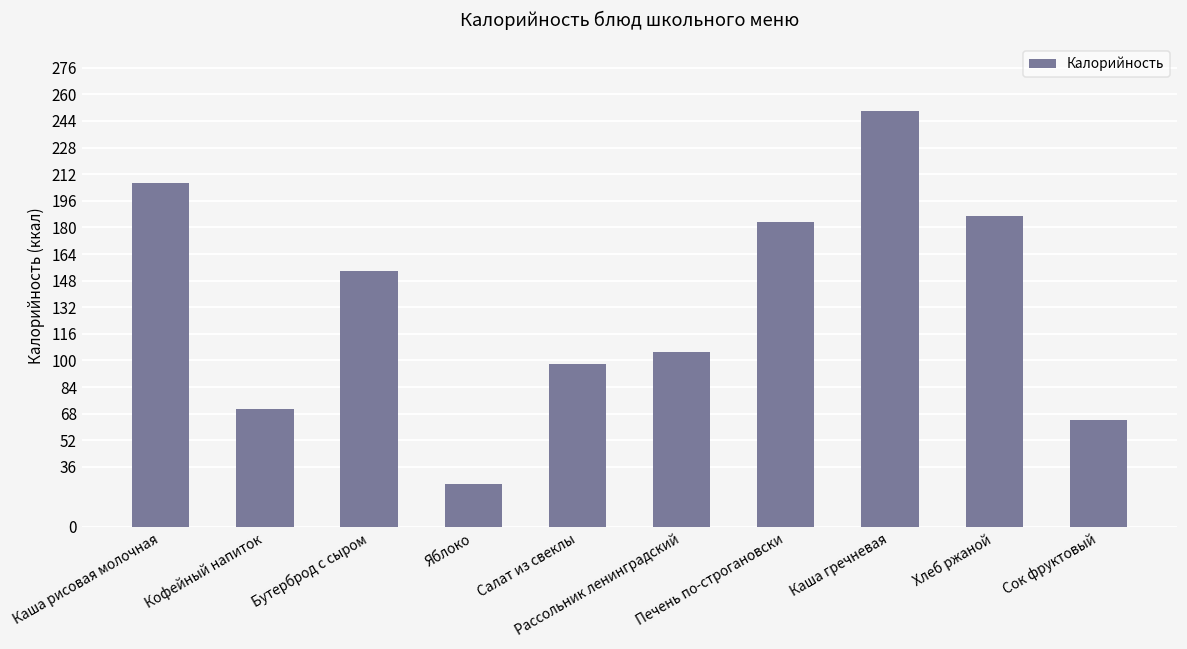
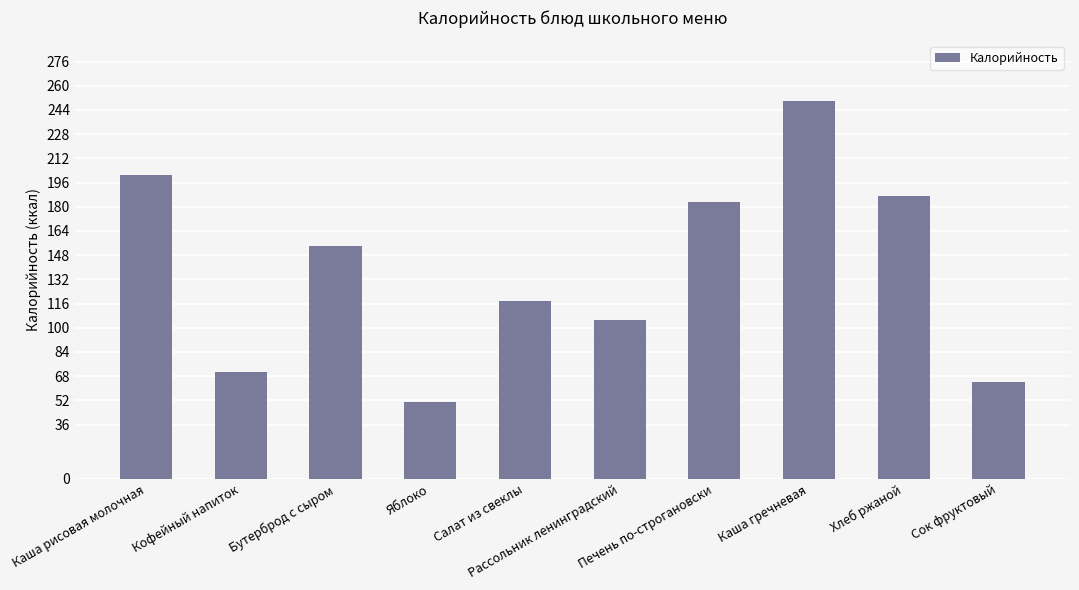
  {
-   "Каша рисовая молочная": 207,
+   "Каша рисовая молочная": 201,
    "Кофейный напиток": 71,
    "Бутерброд с сыром": 154,
-   "Яблоко": 26,
-   "Салат из свеклы": 98,
+   "Яблоко": 51,
+   "Салат из свеклы": 118,
    "Рассольник ленинградский": 105,
    "Печень по-строгановски": 183,
    "Каша гречневая": 250,
    "Хлеб ржаной": 187,
    "Сок фруктовый": 64
  }
